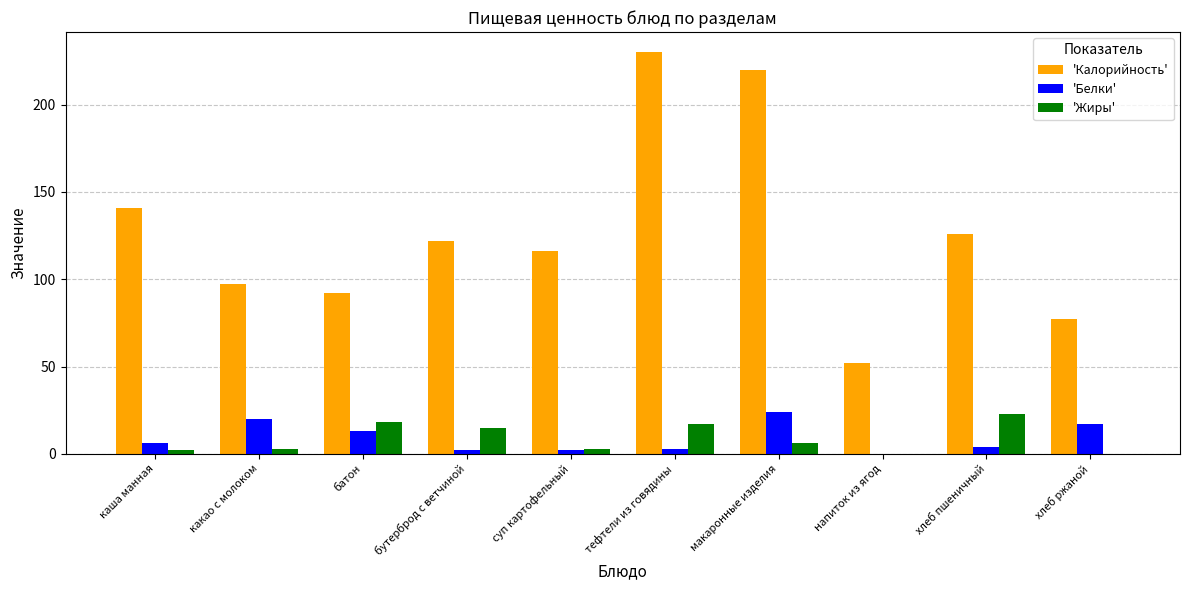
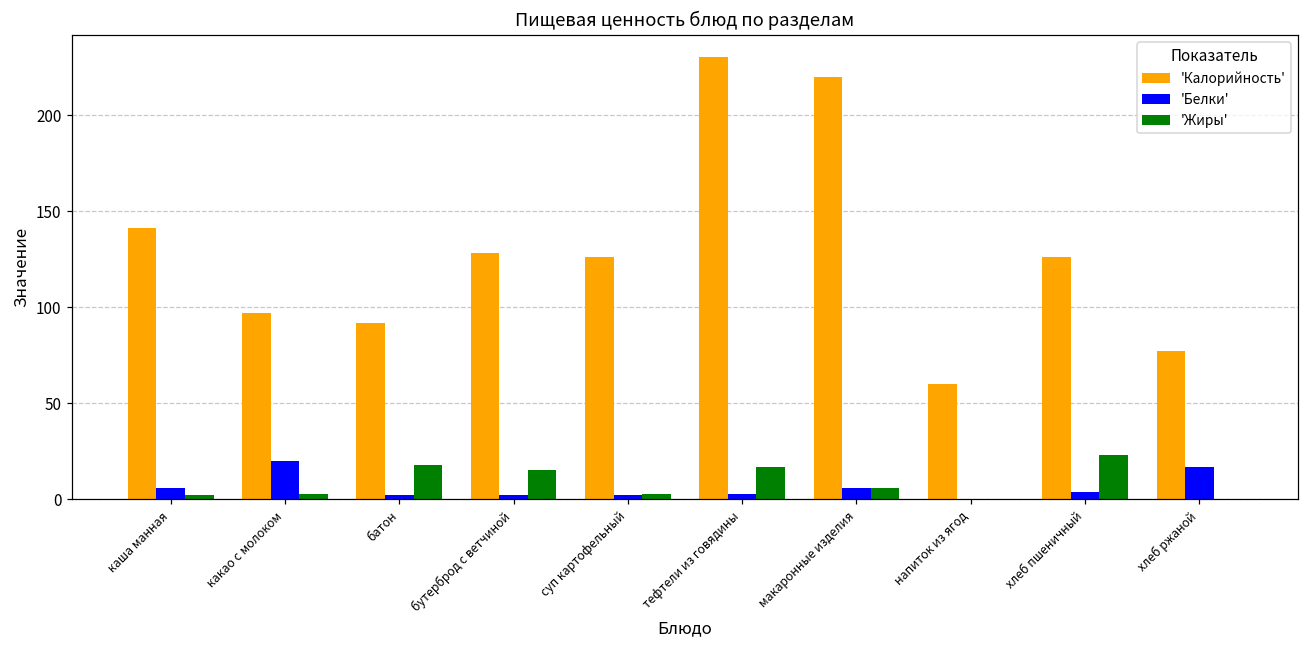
  {
    "'Калорийность'": {
      "каша манная": 141,
      "какао с молоком": 97,
      "батон": 92,
-     "бутерброд с ветчиной": 122,
-     "суп картофельный": 116,
+     "бутерброд с ветчиной": 128,
+     "суп картофельный": 126,
      "тефтели из говядины": 230,
      "макаронные изделия": 220,
-     "напиток из ягод": 52,
+     "напиток из ягод": 60,
      "хлеб пшеничный": 126,
      "хлеб ржаной": 77
    },
    "'Белки'": {
      "каша манная": 6,
      "какао с молоком": 20,
-     "батон": 13,
+     "батон": 2,
      "бутерброд с ветчиной": 2,
      "суп картофельный": 2,
      "тефтели из говядины": 3,
-     "макаронные изделия": 24,
+     "макаронные изделия": 6,
      "напиток из ягод": 0,
      "хлеб пшеничный": 4,
      "хлеб ржаной": 17
    },
    "'Жиры'": {
      "каша манная": 2,
      "какао с молоком": 3,
      "батон": 18,
      "бутерброд с ветчиной": 15,
      "суп картофельный": 3,
      "тефтели из говядины": 17,
      "макаронные изделия": 6,
      "напиток из ягод": 0,
      "хлеб пшеничный": 23,
      "хлеб ржаной": 0
    }
  }
